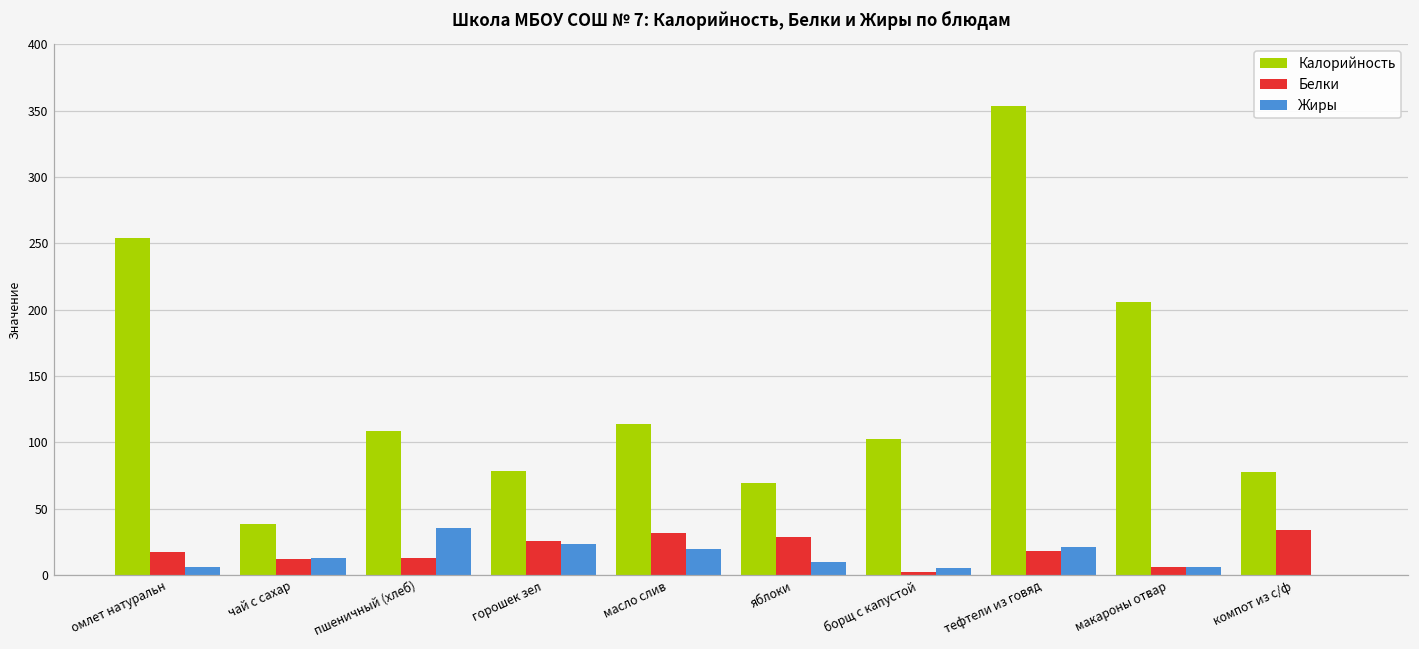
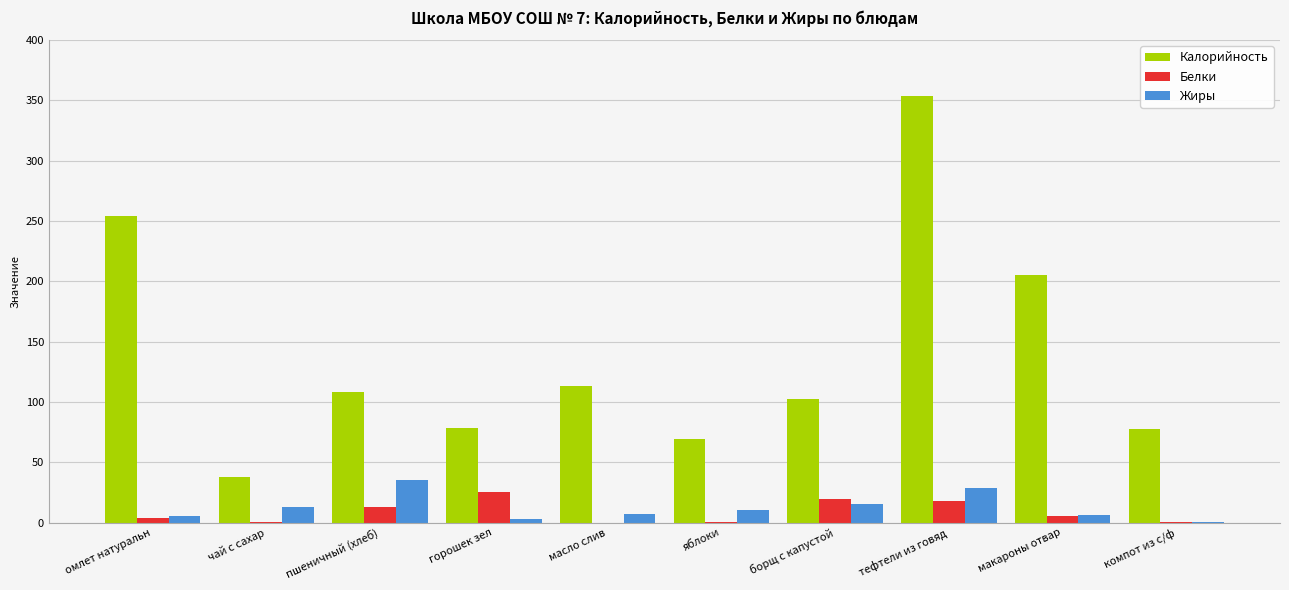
  {
    "Калорийность": {
      "омлет натуральн": 254,
      "чай с сахар": 38,
      "пшеничный (хлеб)": 108,
      "горошек зел": 78,
      "масло слив": 114,
      "яблоки": 69,
      "борщ с капустой": 103,
      "тефтели из говяд": 353,
      "макароны отвар": 206,
      "компот из с/ф": 77
    },
    "Белки": {
-     "омлет натуральн": 17,
-     "чай с сахар": 12,
+     "омлет натуральн": 4,
+     "чай с сахар": 0,
      "пшеничный (хлеб)": 13,
      "горошек зел": 25,
-     "масло слив": 32,
-     "яблоки": 29,
-     "борщ с капустой": 2,
+     "масло слив": 0,
+     "яблоки": 0,
+     "борщ с капустой": 20,
      "тефтели из говяд": 18,
      "макароны отвар": 6,
-     "компот из с/ф": 34
+     "компот из с/ф": 1
    },
    "Жиры": {
      "омлет натуральн": 6,
      "чай с сахар": 13,
      "пшеничный (хлеб)": 35,
-     "горошек зел": 24,
-     "масло слив": 20,
+     "горошек зел": 3,
+     "масло слив": 7,
      "яблоки": 10,
-     "борщ с капустой": 5,
-     "тефтели из говяд": 21,
+     "борщ с капустой": 15,
+     "тефтели из говяд": 29,
      "макароны отвар": 6
    }
  }
